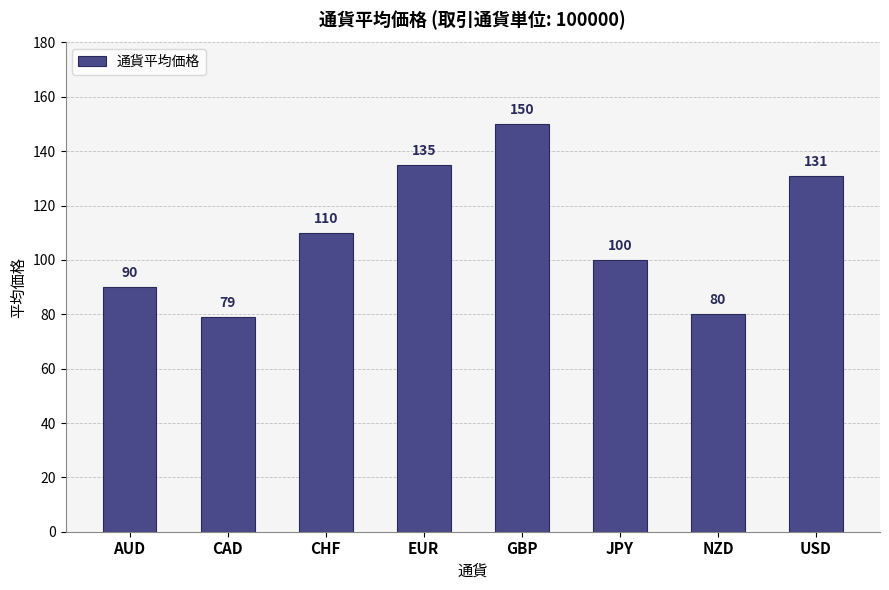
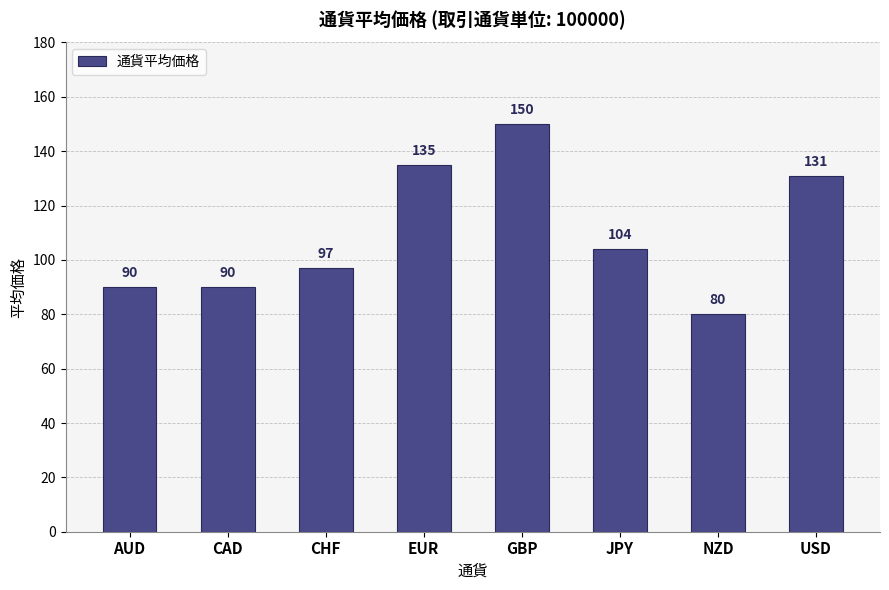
  {
    "AUD": 90,
-   "CAD": 79,
-   "CHF": 110,
+   "CAD": 90,
+   "CHF": 97,
    "EUR": 135,
    "GBP": 150,
-   "JPY": 100,
+   "JPY": 104,
    "NZD": 80,
    "USD": 131
  }
